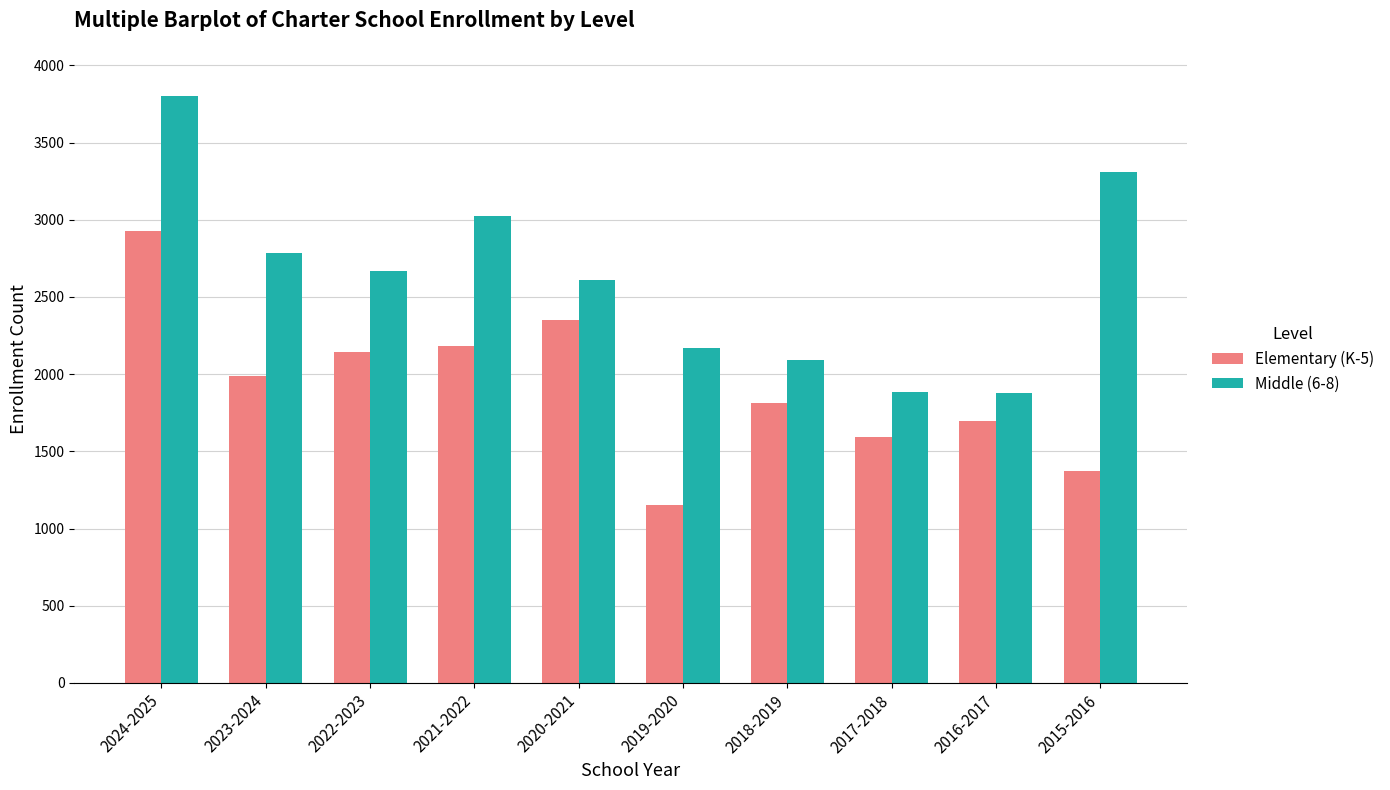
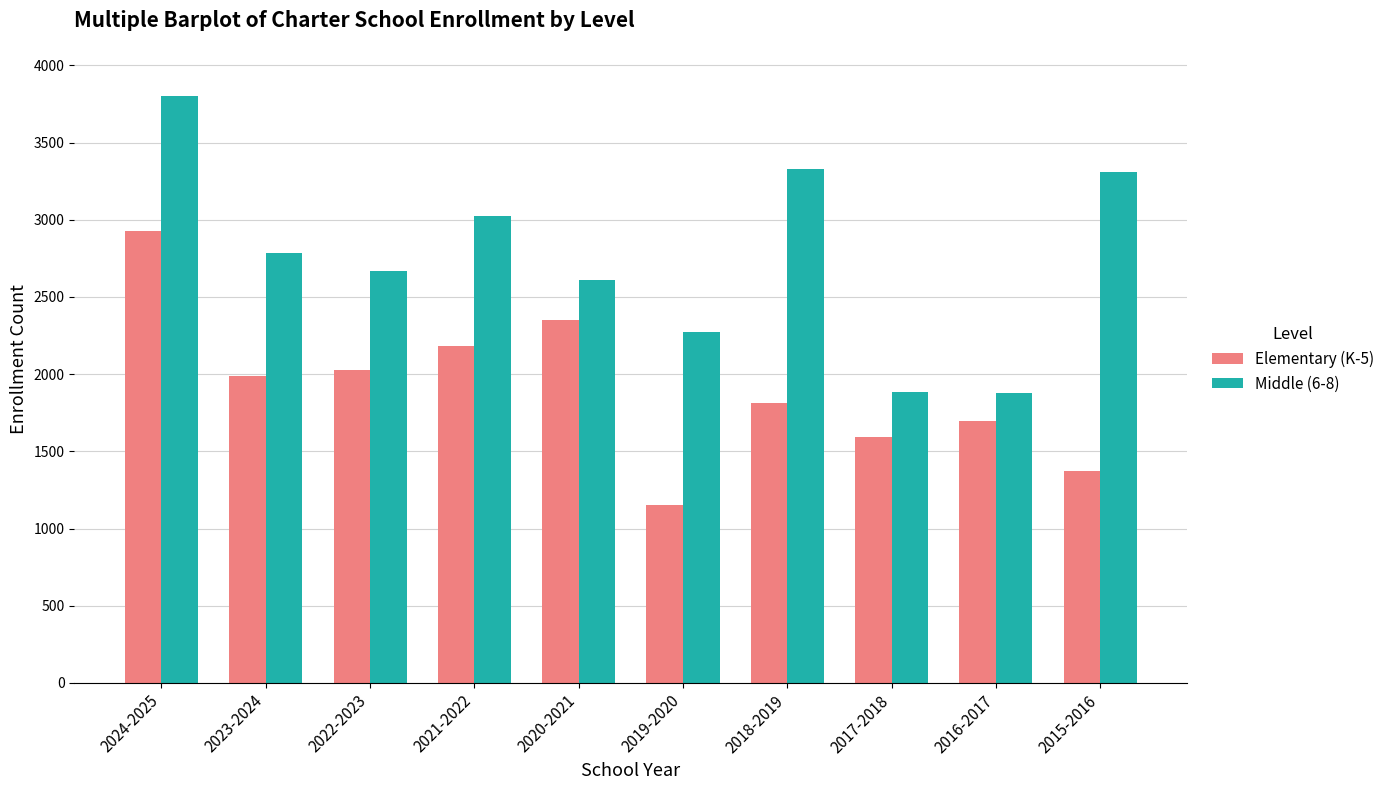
  {
    "Elementary (K-5)": {
      "2024-2025": 2930,
      "2023-2024": 1990,
-     "2022-2023": 2140,
+     "2022-2023": 2030,
      "2021-2022": 2180,
      "2020-2021": 2350,
      "2019-2020": 1150,
      "2018-2019": 1810,
      "2017-2018": 1590,
      "2016-2017": 1700,
      "2015-2016": 1370
    },
    "Middle (6-8)": {
      "2024-2025": 3810,
      "2023-2024": 2780,
      "2022-2023": 2670,
      "2021-2022": 3020,
      "2020-2021": 2610,
-     "2019-2020": 2170,
-     "2018-2019": 2090,
+     "2019-2020": 2270,
+     "2018-2019": 3330,
      "2017-2018": 1880,
      "2016-2017": 1880,
      "2015-2016": 3310
    }
  }
